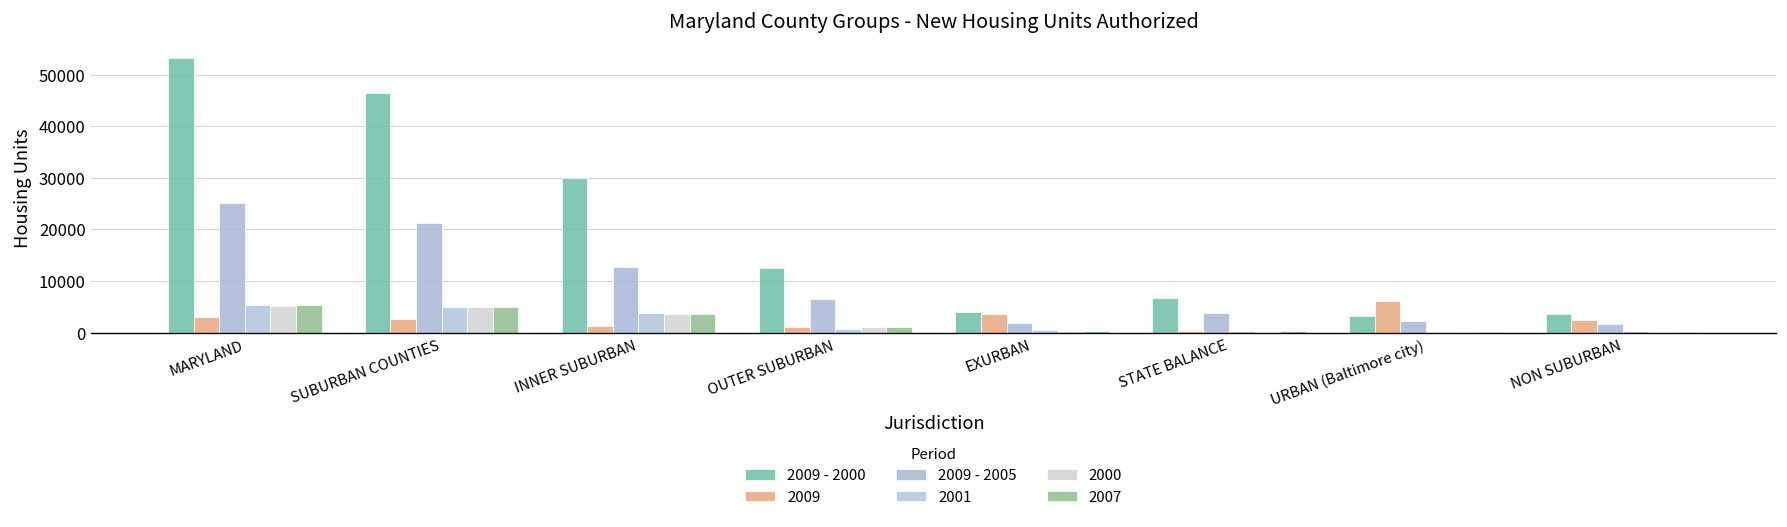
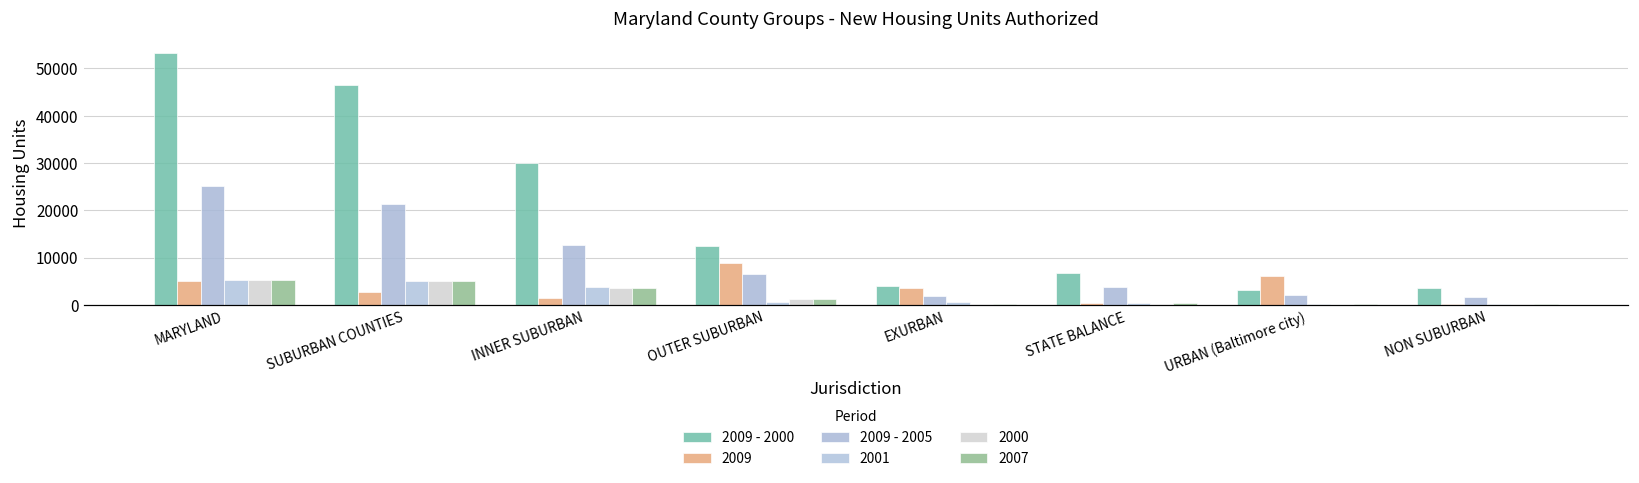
  {
    "2009": {
-     "MARYLAND": 3000,
+     "MARYLAND": 5000,
      "SUBURBAN COUNTIES": 3000,
      "INNER SUBURBAN": 1000,
-     "OUTER SUBURBAN": 1000,
+     "OUTER SUBURBAN": 9000,
      "EXURBAN": 4000,
      "URBAN (Baltimore city)": 6000,
-     "NON SUBURBAN": 2000
+     "NON SUBURBAN": 0
    }
  }
